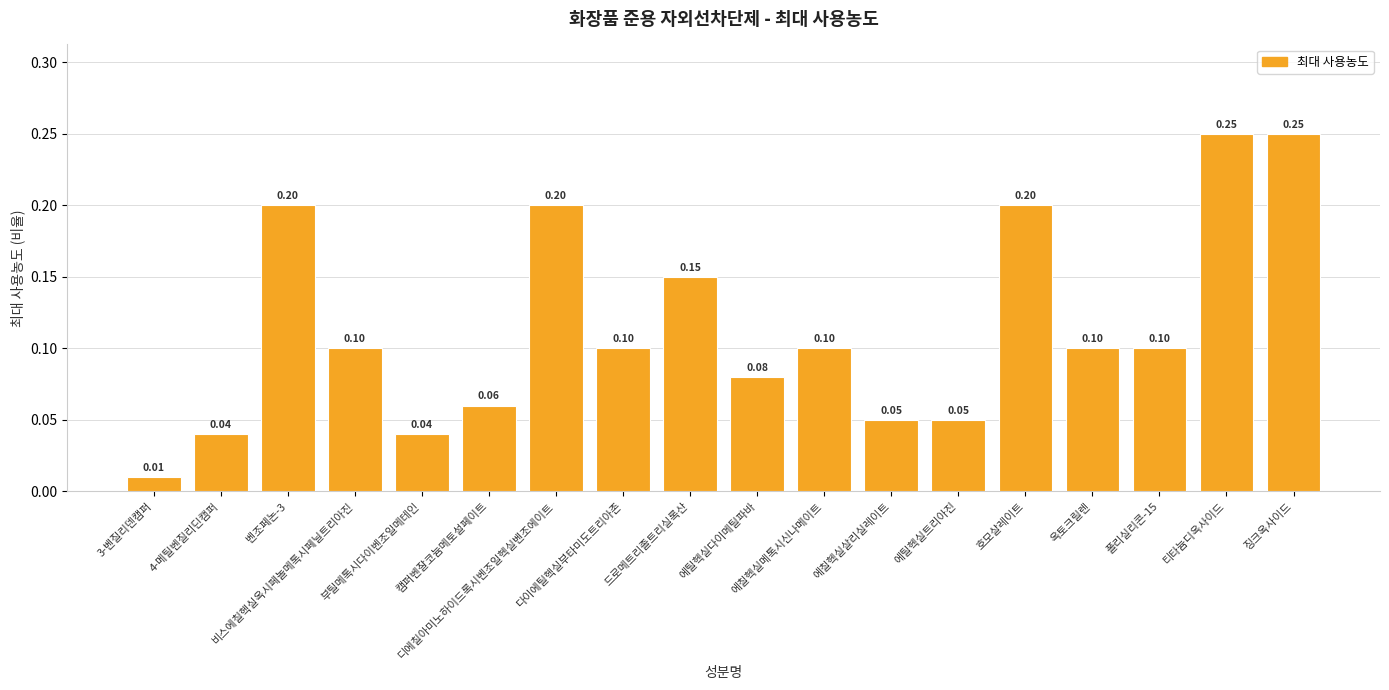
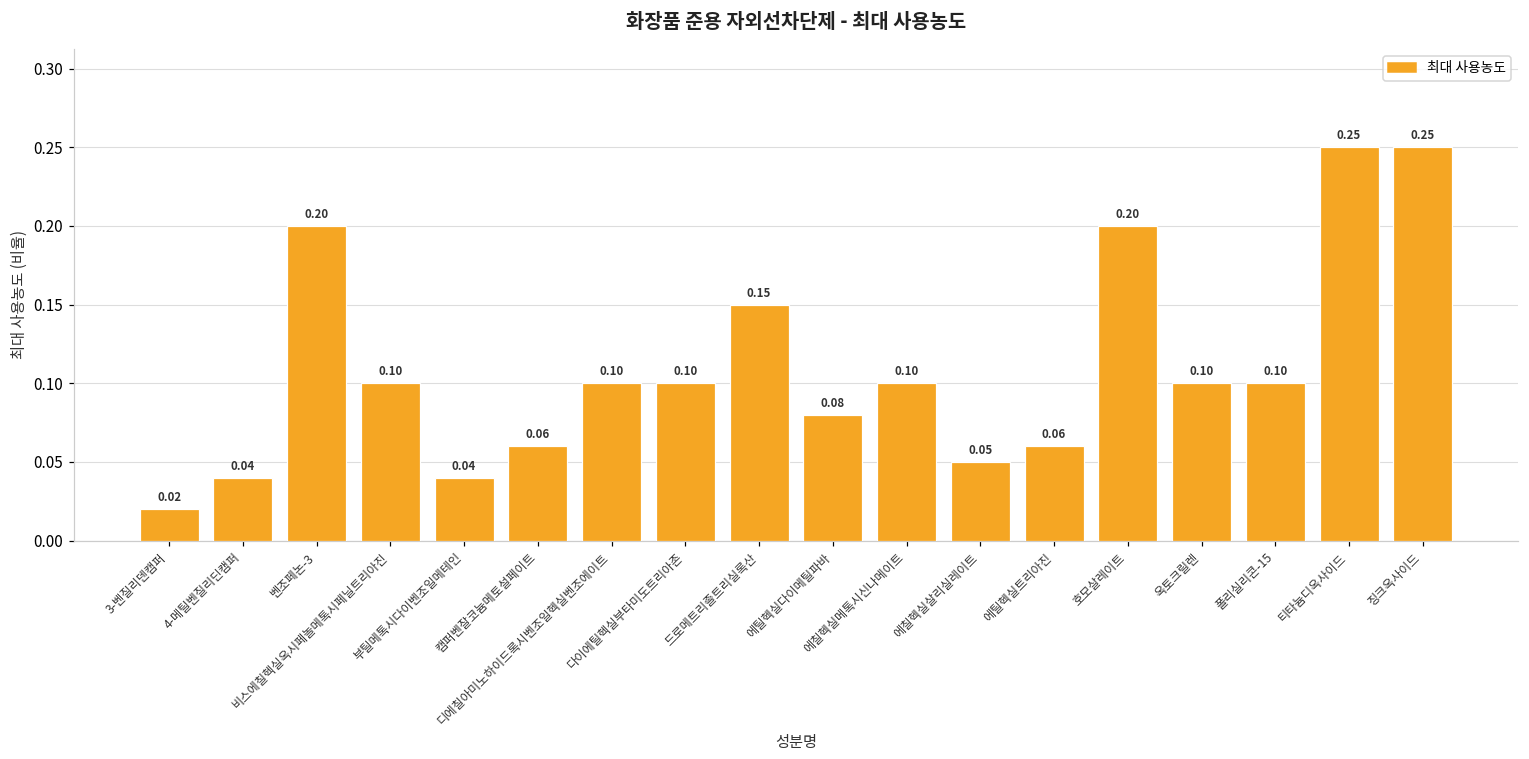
  {
-   "3-벤질리덴캠퍼": 0.01,
+   "3-벤질리덴캠퍼": 0.02,
    "4-메틸벤질리딘캠퍼": 0.04,
    "벤조페논-3": 0.20,
    "비스에칠헥실옥시페놀메톡시페닐트리아진": 0.10,
    "부틸메톡시다이벤조일메테인": 0.04,
    "캠퍼벤잘코늄메토설페이트": 0.06,
-   "디에칠아미노하이드록시벤조일헥실벤조에이트": 0.20,
+   "디에칠아미노하이드록시벤조일헥실벤조에이트": 0.10,
    "다이에틸헥실부타미도트리아존": 0.10,
    "드로메트리졸트리실록산": 0.15,
    "에틸헥실다이메틸파바": 0.08,
    "에칠헥실메톡시신나메이트": 0.10,
    "에칠헥실살리실레이트": 0.05,
-   "에틸헥실트리아진": 0.05,
+   "에틸헥실트리아진": 0.06,
    "호모살레이트": 0.20,
    "옥토크릴렌": 0.10,
    "폴리실리콘-15": 0.10,
    "티타늄디옥사이드": 0.25,
    "징크옥사이드": 0.25
  }
